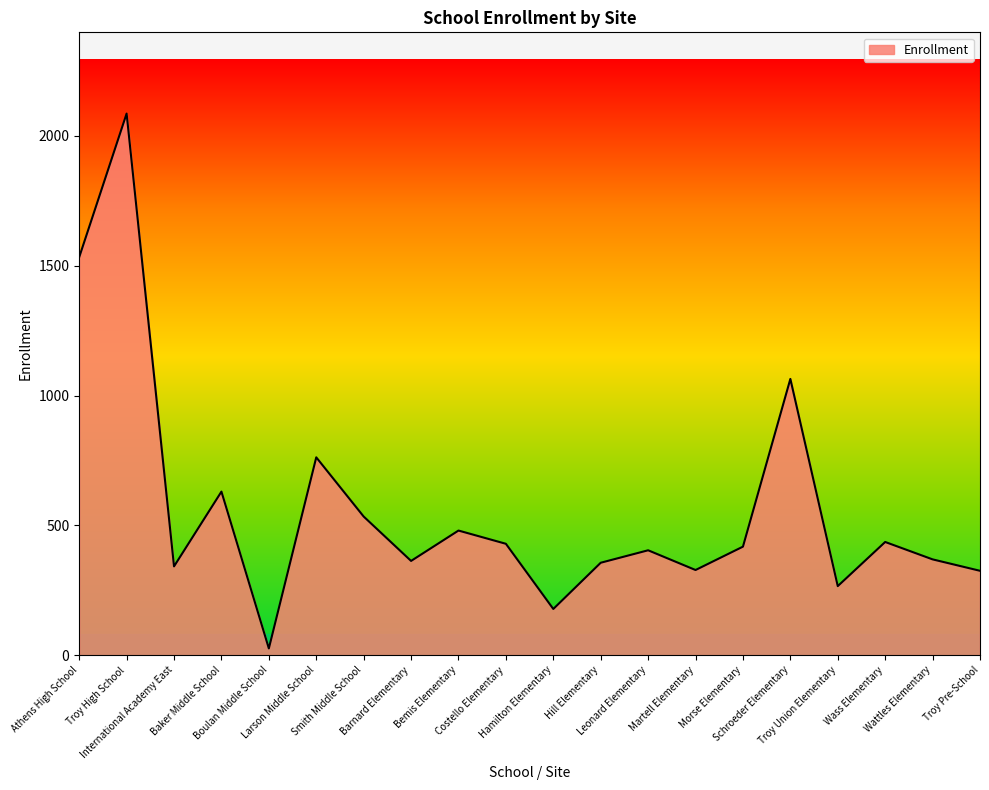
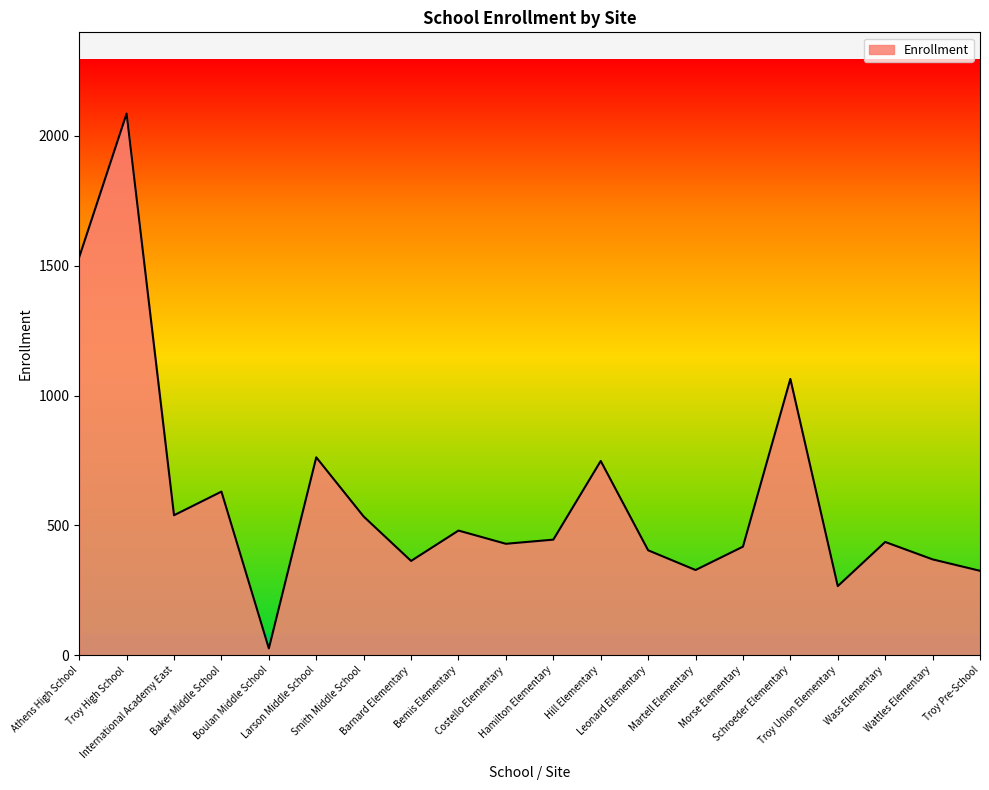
  {
    "Athens High School": 1530,
    "Troy High School": 2090,
-   "International Academy East": 340,
+   "International Academy East": 540,
    "Baker Middle School": 630,
    "Larson Middle School": 760,
    "Smith Middle School": 530,
    "Barnard Elementary": 360,
    "Bemis Elementary": 480,
    "Costello Elementary": 430,
-   "Hamilton Elementary": 180,
-   "Hill Elementary": 360,
+   "Hamilton Elementary": 450,
+   "Hill Elementary": 750,
    "Leonard Elementary": 400,
    "Martell Elementary": 330,
    "Morse Elementary": 420,
    "Schroeder Elementary": 1060,
    "Troy Union Elementary": 270,
    "Wass Elementary": 440,
    "Wattles Elementary": 370,
    "Troy Pre-School": 330
  }
